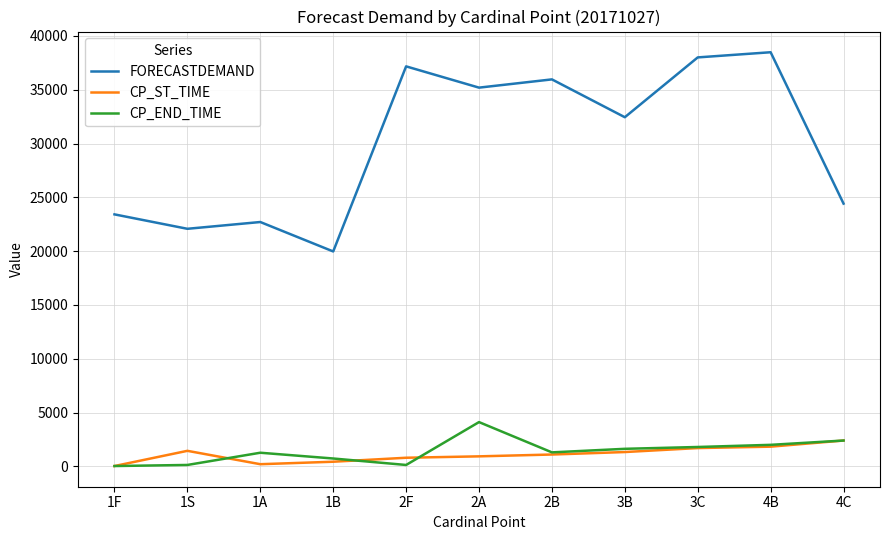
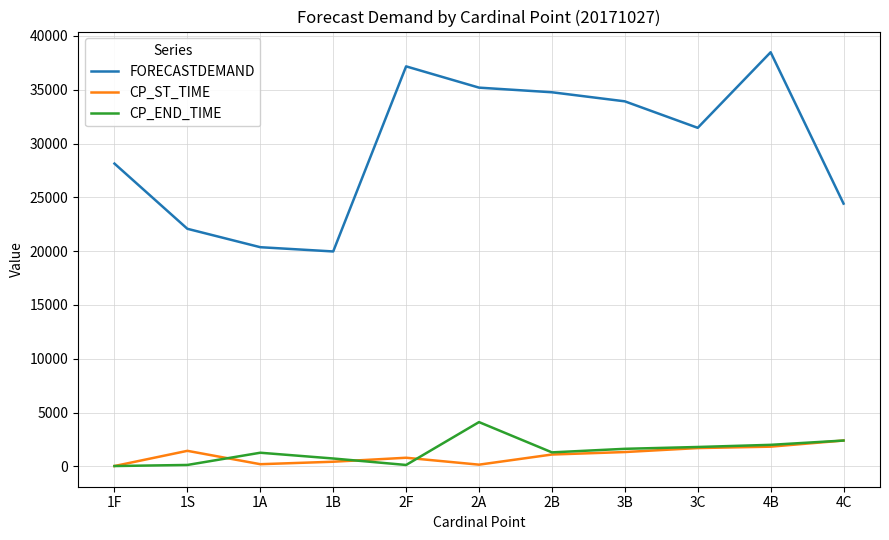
  {
    "FORECASTDEMAND": {
-     "1F": 23400,
+     "1F": 28100,
      "1S": 22100,
-     "1A": 22700,
+     "1A": 20400,
      "1B": 20000,
      "2F": 37200,
      "2A": 35200,
-     "2B": 36000,
-     "3B": 32500,
-     "3C": 38000,
+     "2B": 34800,
+     "3B": 33900,
+     "3C": 31500,
      "4B": 38500,
      "4C": 24400
    },
    "CP_ST_TIME": {
      "1S": 1400,
      "1A": 200,
      "1B": 400,
      "2F": 800,
-     "2A": 900,
+     "2A": 200,
      "3B": 1300
    },
    "CP_END_TIME": {
      "1S": 100,
      "1A": 1300,
      "1B": 700,
      "2F": 100,
      "2A": 4100,
      "3B": 1600
    }
  }
